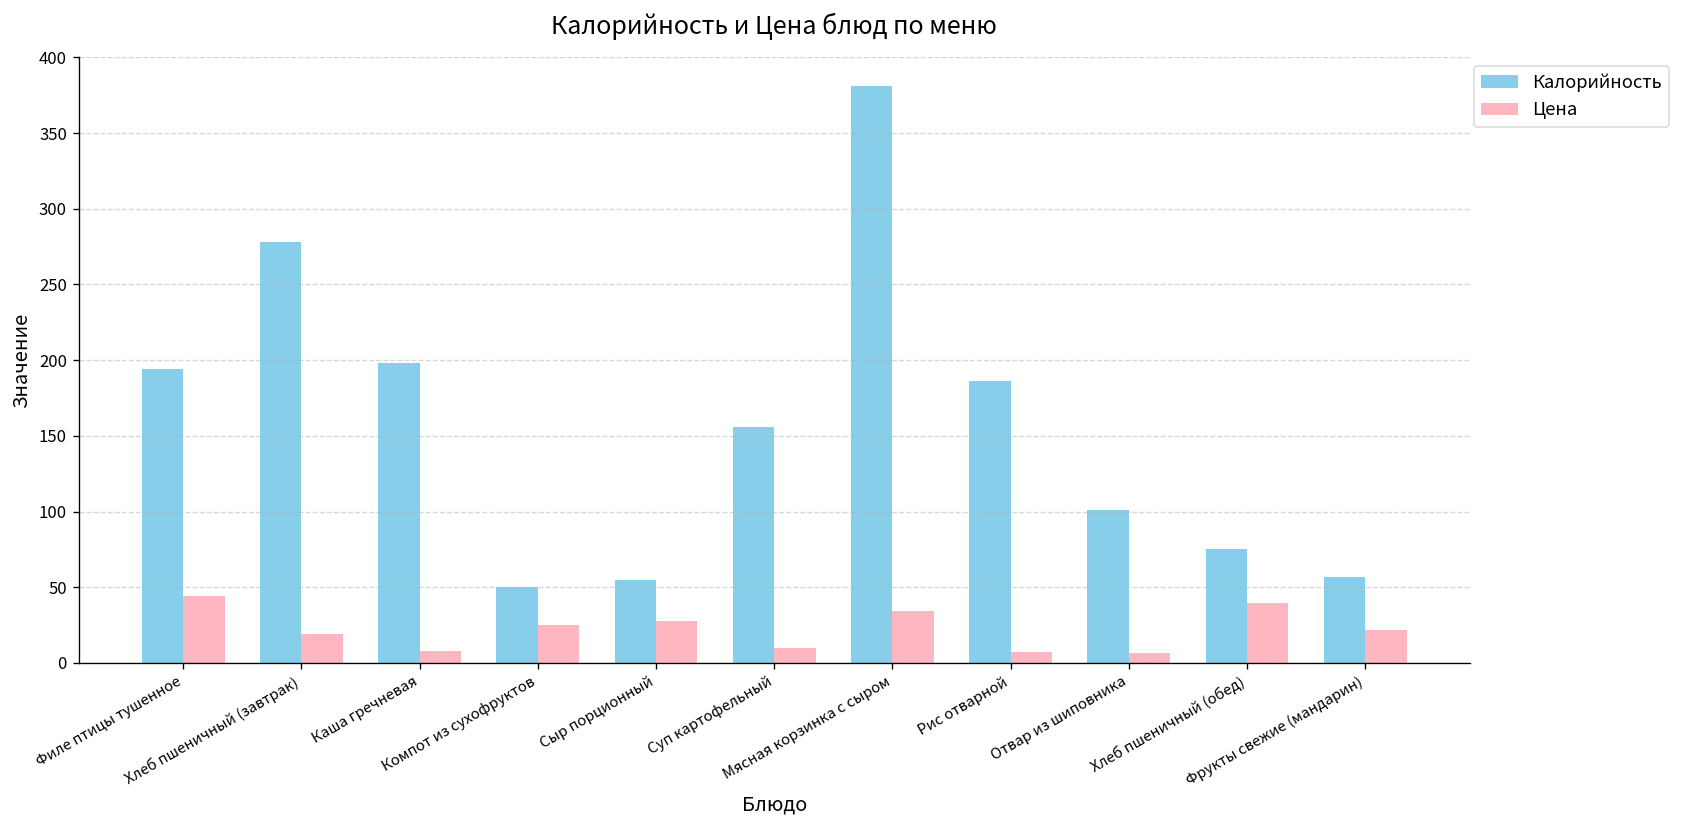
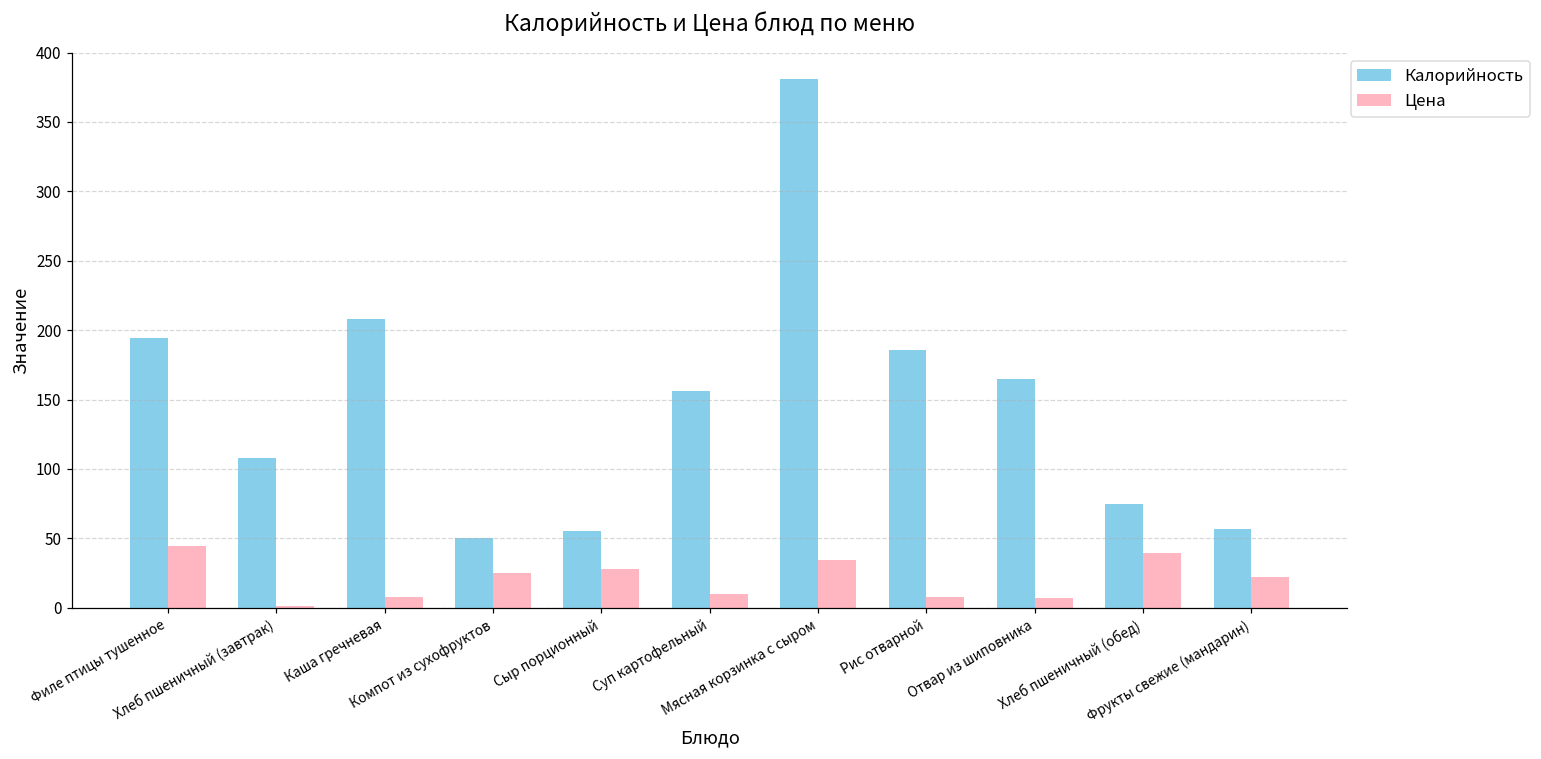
  {
    "Калорийность": {
      "Филе птицы тушенное": 194,
-     "Хлеб пшеничный (завтрак)": 278,
-     "Каша гречневая": 198,
+     "Хлеб пшеничный (завтрак)": 108,
+     "Каша гречневая": 208,
      "Компот из сухофруктов": 50,
      "Сыр порционный": 55,
      "Суп картофельный": 156,
      "Мясная корзинка с сыром": 381,
      "Рис отварной": 186,
-     "Отвар из шиповника": 101,
+     "Отвар из шиповника": 165,
      "Хлеб пшеничный (обед)": 75,
      "Фрукты свежие (мандарин)": 57
    },
    "Цена": {
      "Филе птицы тушенное": 44,
-     "Хлеб пшеничный (завтрак)": 19,
+     "Хлеб пшеничный (завтрак)": 1,
      "Каша гречневая": 8,
      "Компот из сухофруктов": 25,
      "Сыр порционный": 28,
      "Суп картофельный": 10,
      "Мясная корзинка с сыром": 34,
      "Рис отварной": 8,
      "Отвар из шиповника": 7,
      "Хлеб пшеничный (обед)": 39,
      "Фрукты свежие (мандарин)": 22
    }
  }
